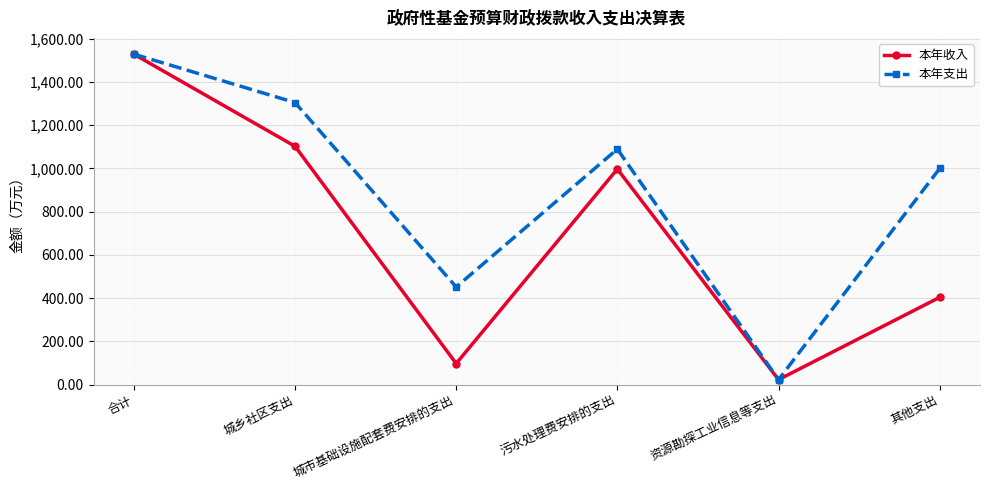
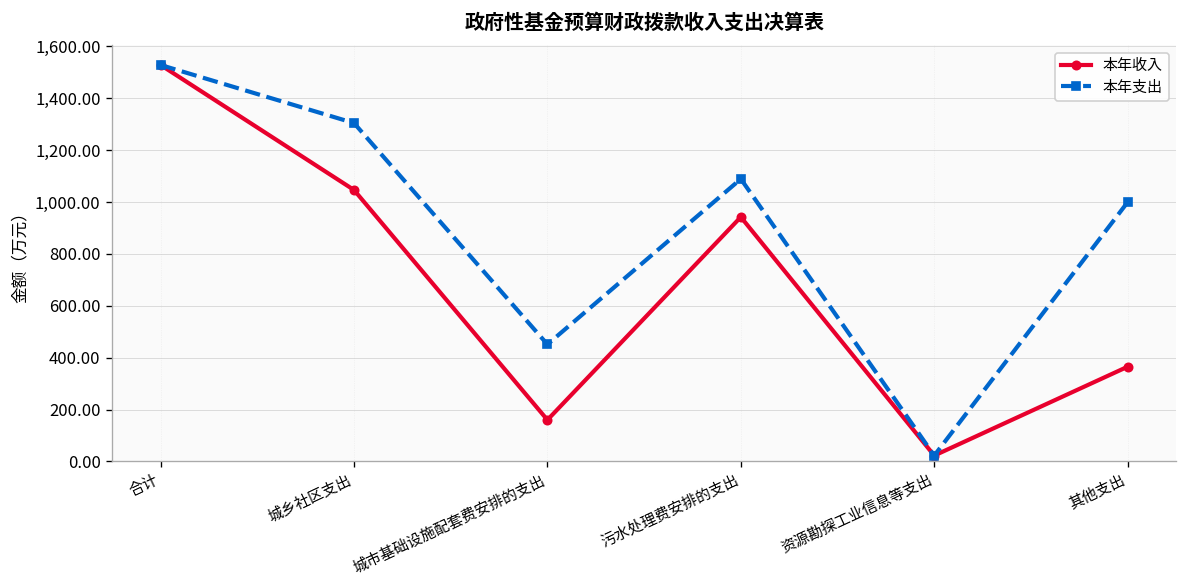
  {
    "本年收入": {
-     "城乡社区支出": "1,100",
-     "城市基础设施配套费安排的支出": "100",
-     "污水处理费安排的支出": "1,000",
-     "其他支出": "400"
+     "城乡社区支出": "1,050",
+     "城市基础设施配套费安排的支出": "160",
+     "污水处理费安排的支出": "940",
+     "其他支出": "370"
    },
    "本年支出": {
      "城乡社区支出": "1,300",
      "城市基础设施配套费安排的支出": "450",
      "污水处理费安排的支出": "1,090",
      "其他支出": "1,000"
    }
  }
